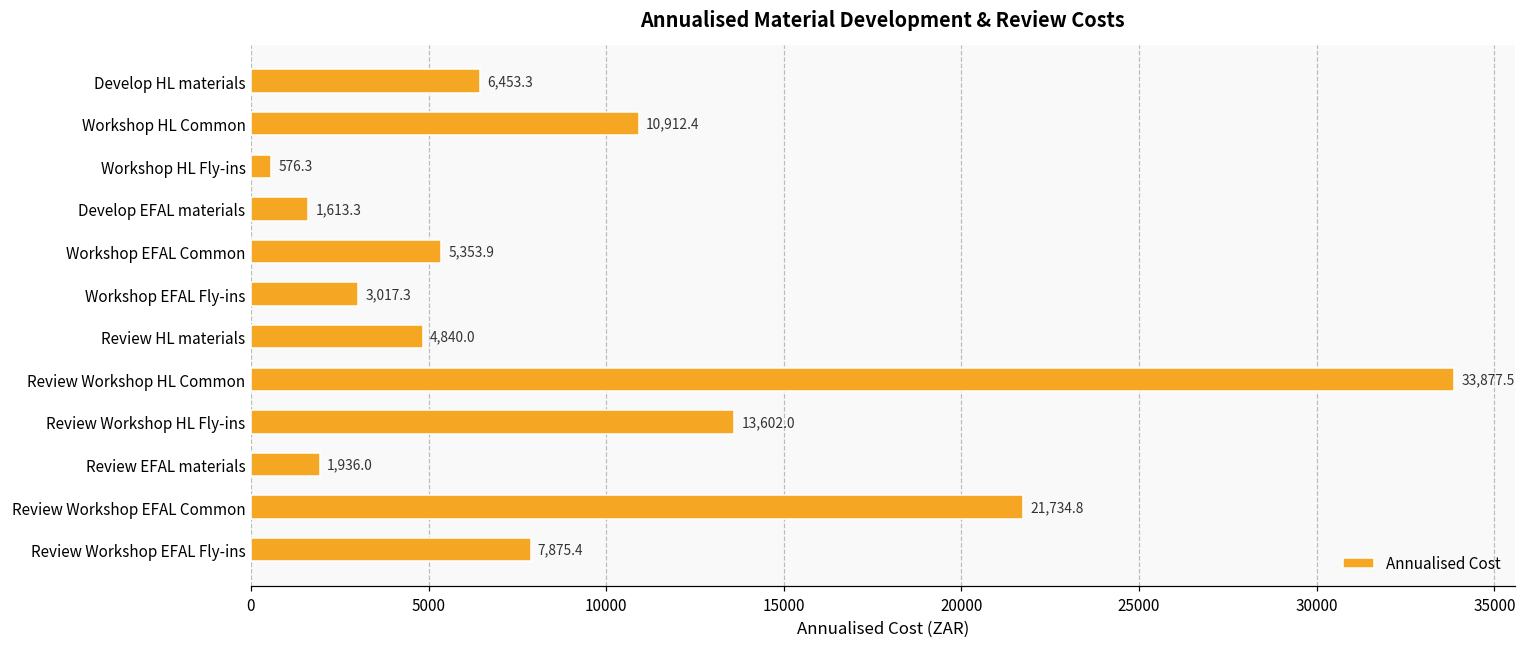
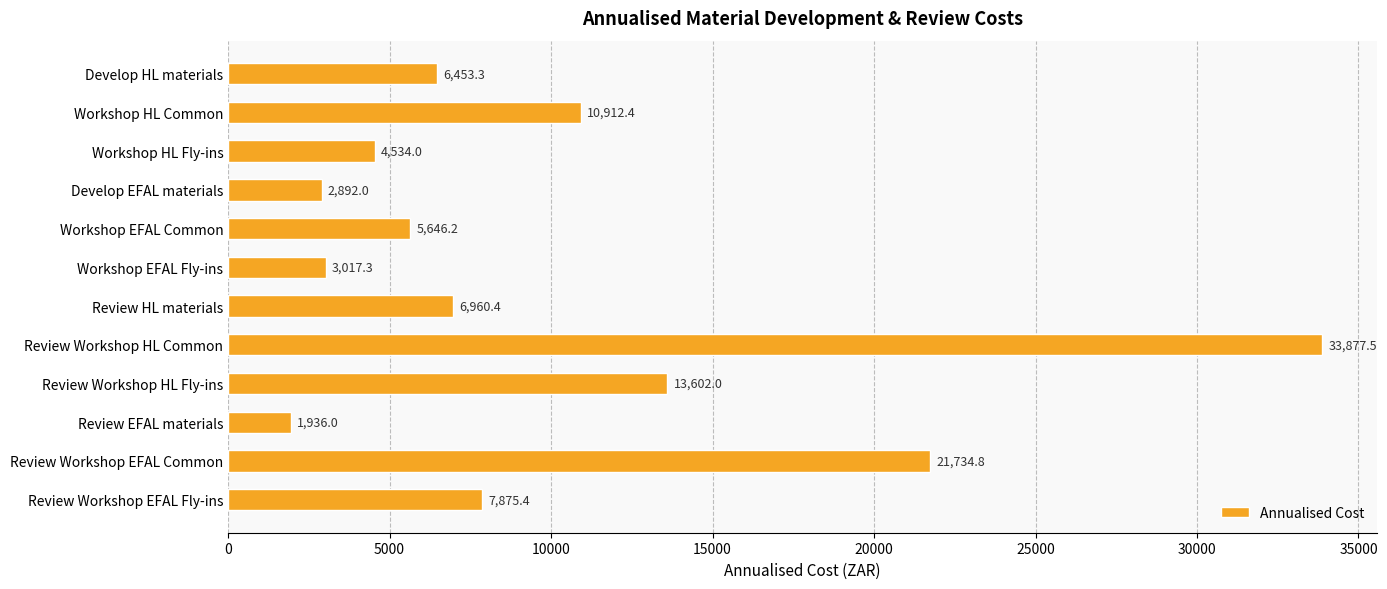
  {
    "Develop HL materials": "6,453.3",
    "Workshop HL Common": "10,912.4",
-   "Workshop HL Fly-ins": "576.3",
-   "Develop EFAL materials": "1,613.3",
-   "Workshop EFAL Common": "5,353.9",
+   "Workshop HL Fly-ins": "4,534.0",
+   "Develop EFAL materials": "2,892.0",
+   "Workshop EFAL Common": "5,646.2",
    "Workshop EFAL Fly-ins": "3,017.3",
-   "Review HL materials": "4,840.0",
+   "Review HL materials": "6,960.4",
    "Review Workshop HL Common": "33,877.5",
    "Review Workshop HL Fly-ins": "13,602.0",
    "Review EFAL materials": "1,936.0",
    "Review Workshop EFAL Common": "21,734.8",
    "Review Workshop EFAL Fly-ins": "7,875.4"
  }
